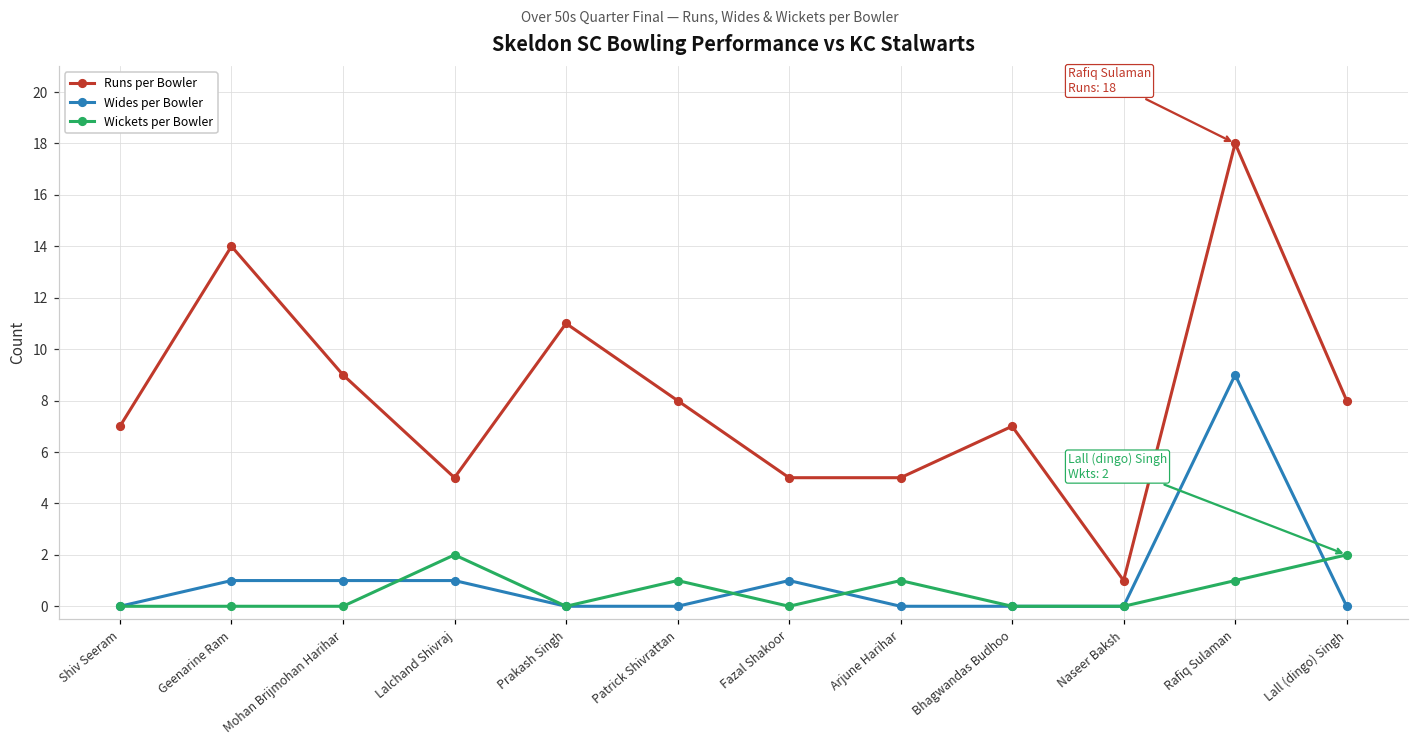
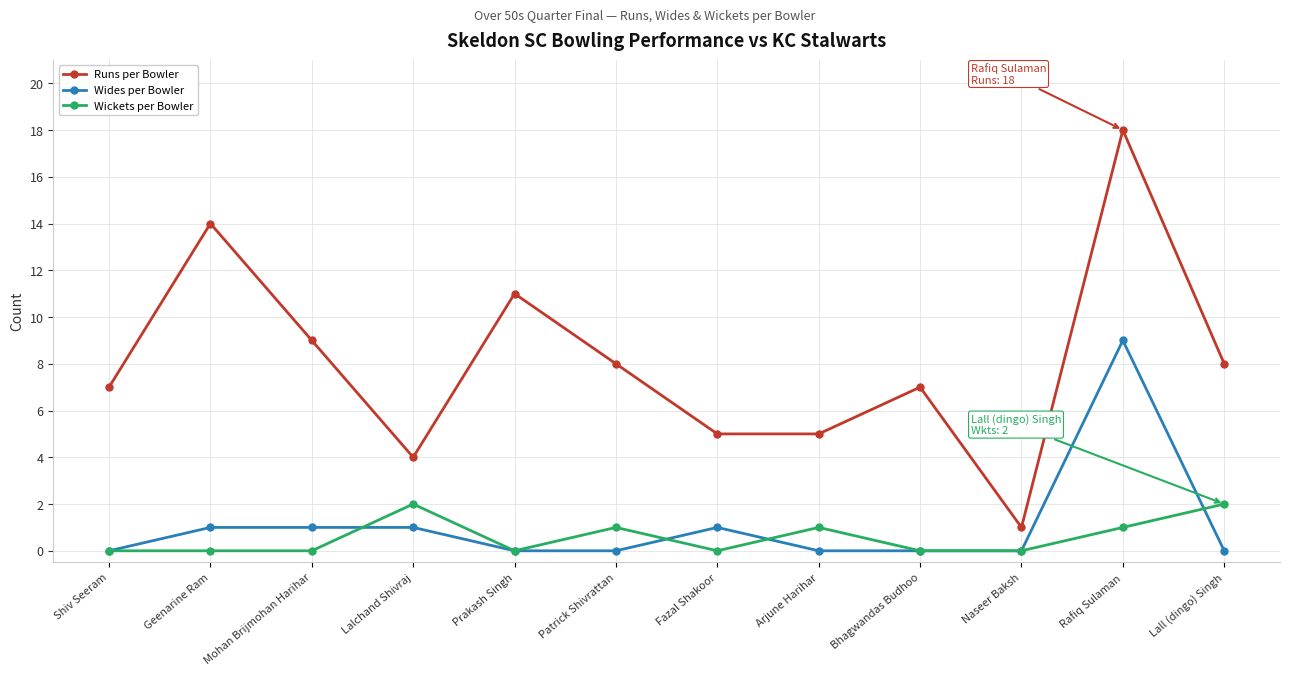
  {
    "Runs per Bowler": {
      "Shiv Seeram": 7,
      "Geenarine Ram": 14,
      "Mohan Brijmohan Harihar": 9,
-     "Lalchand Shivraj": 5,
+     "Lalchand Shivraj": 4,
      "Prakash Singh": 11,
      "Patrick Shivrattan": 8,
      "Fazal Shakoor": 5,
      "Arjune Harihar": 5,
      "Bhagwandas Budhoo": 7,
      "Naseer Baksh": 1,
      "Lall (dingo) Singh": 8
    },
    "Wides per Bowler": {
      "Geenarine Ram": 1,
      "Mohan Brijmohan Harihar": 1,
      "Lalchand Shivraj": 1,
      "Patrick Shivrattan": 0,
      "Fazal Shakoor": 1,
      "Arjune Harihar": 0,
      "Rafiq Sulaman": 9,
      "Lall (dingo) Singh": 0
    },
    "Wickets per Bowler": {
      "Geenarine Ram": 0,
      "Mohan Brijmohan Harihar": 0,
      "Lalchand Shivraj": 2,
      "Patrick Shivrattan": 1,
      "Fazal Shakoor": 0,
      "Arjune Harihar": 1,
      "Rafiq Sulaman": 1
    }
  }
